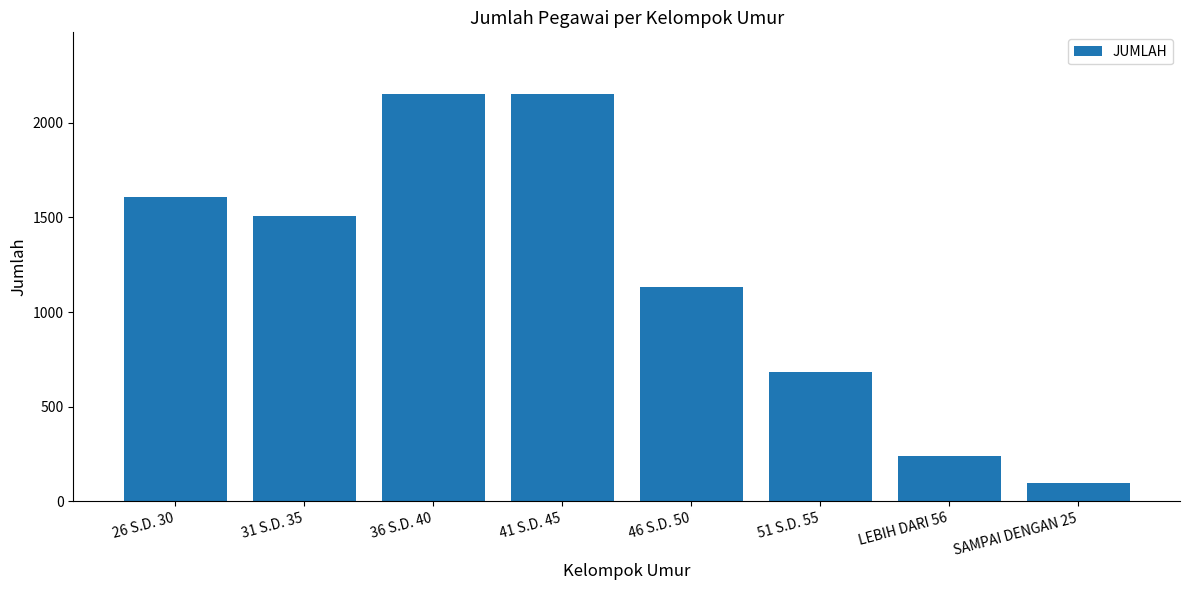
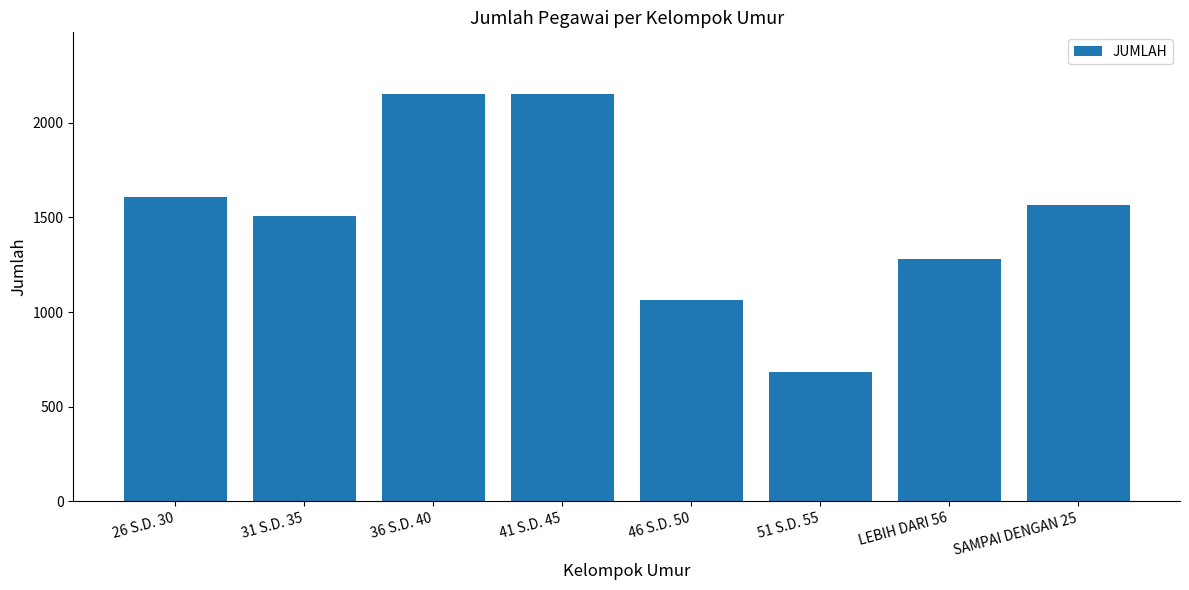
  {
    "26 S.D. 30": 1610,
    "31 S.D. 35": 1510,
    "36 S.D. 40": 2150,
    "41 S.D. 45": 2150,
-   "46 S.D. 50": 1130,
+   "46 S.D. 50": 1070,
    "51 S.D. 55": 680,
-   "LEBIH DARI 56": 240,
-   "SAMPAI DENGAN 25": 100
+   "LEBIH DARI 56": 1280,
+   "SAMPAI DENGAN 25": 1560
  }
